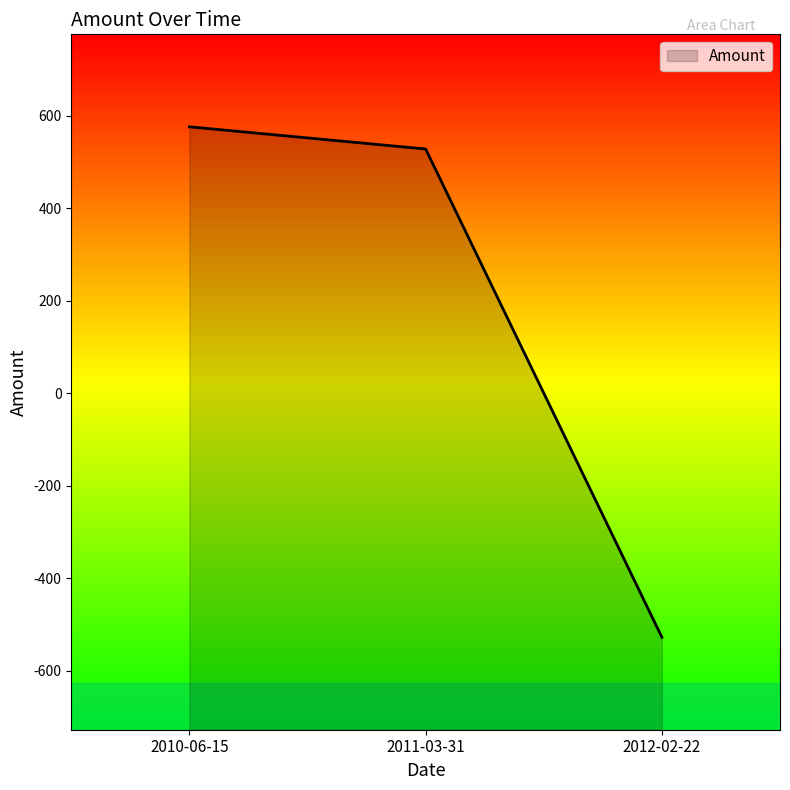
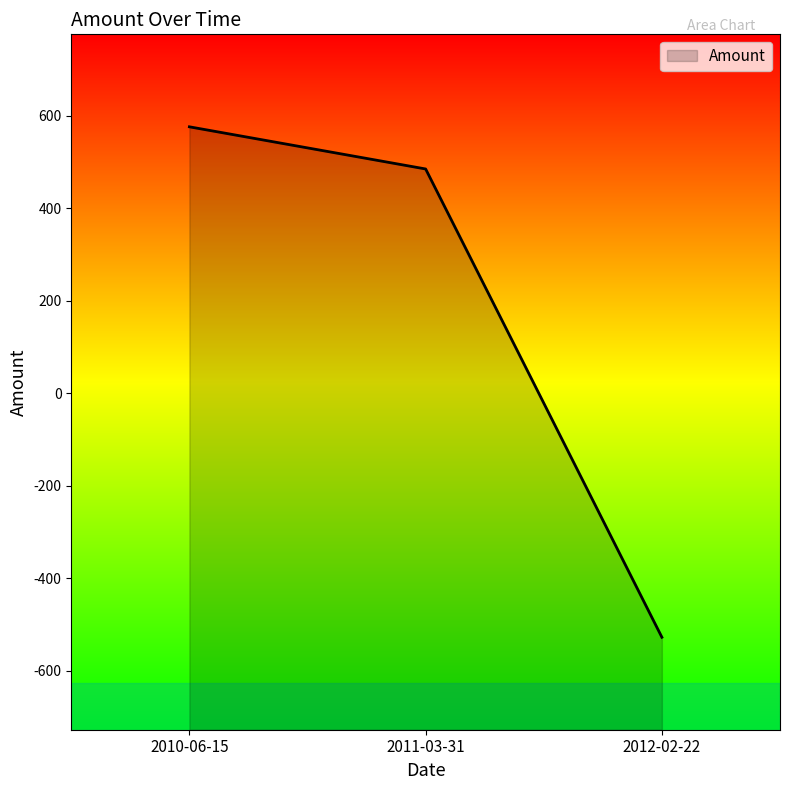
  {
    "2010-06-15": 580,
-   "2011-03-31": 530,
+   "2011-03-31": 480,
    "2012-02-22": -530
  }
